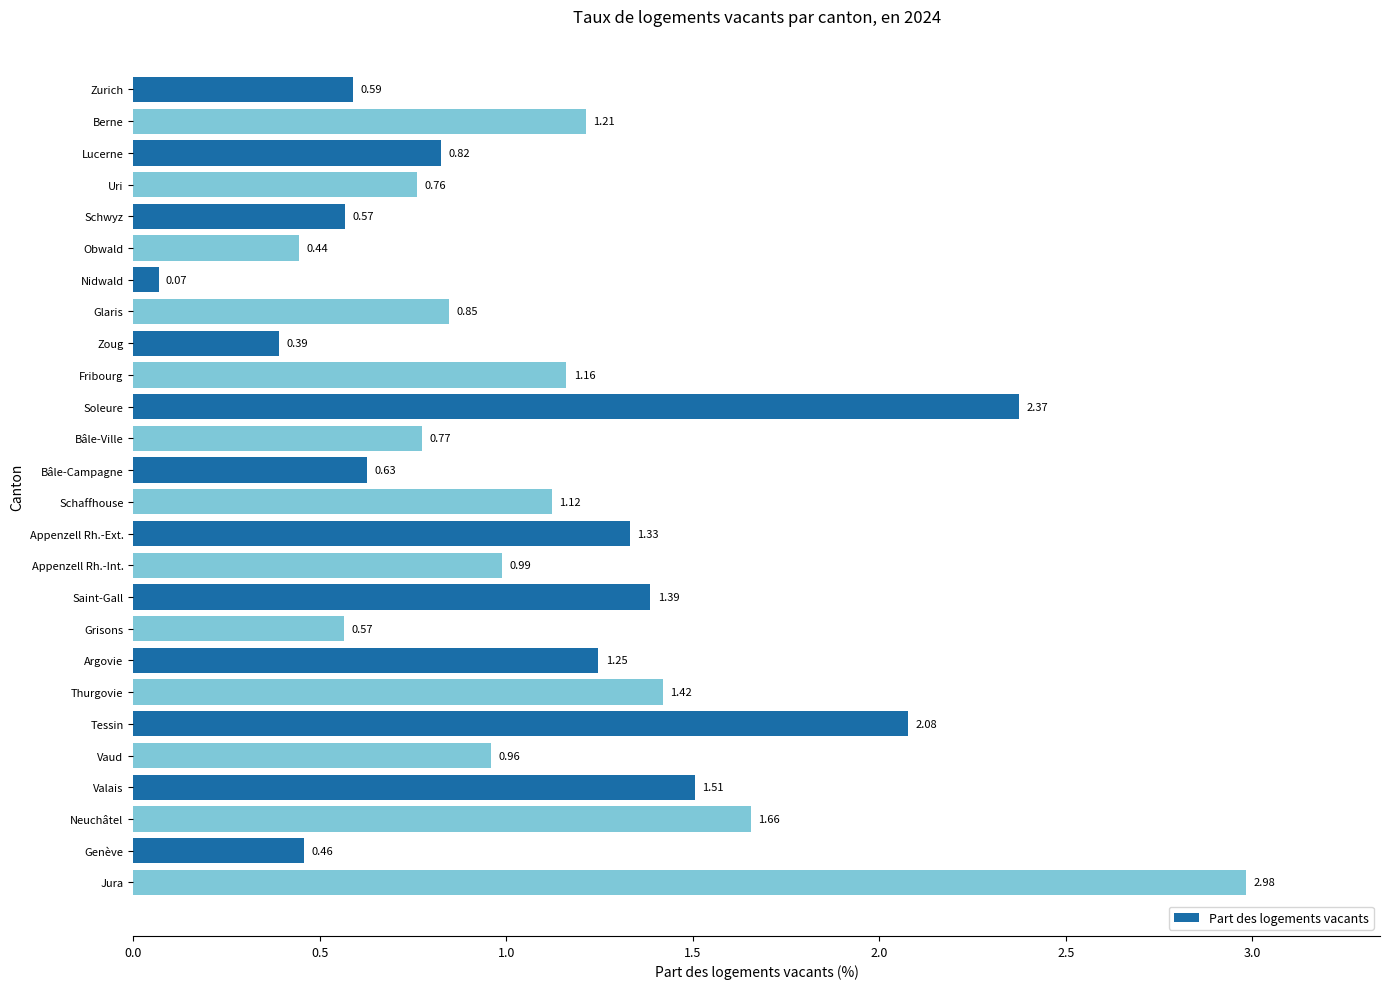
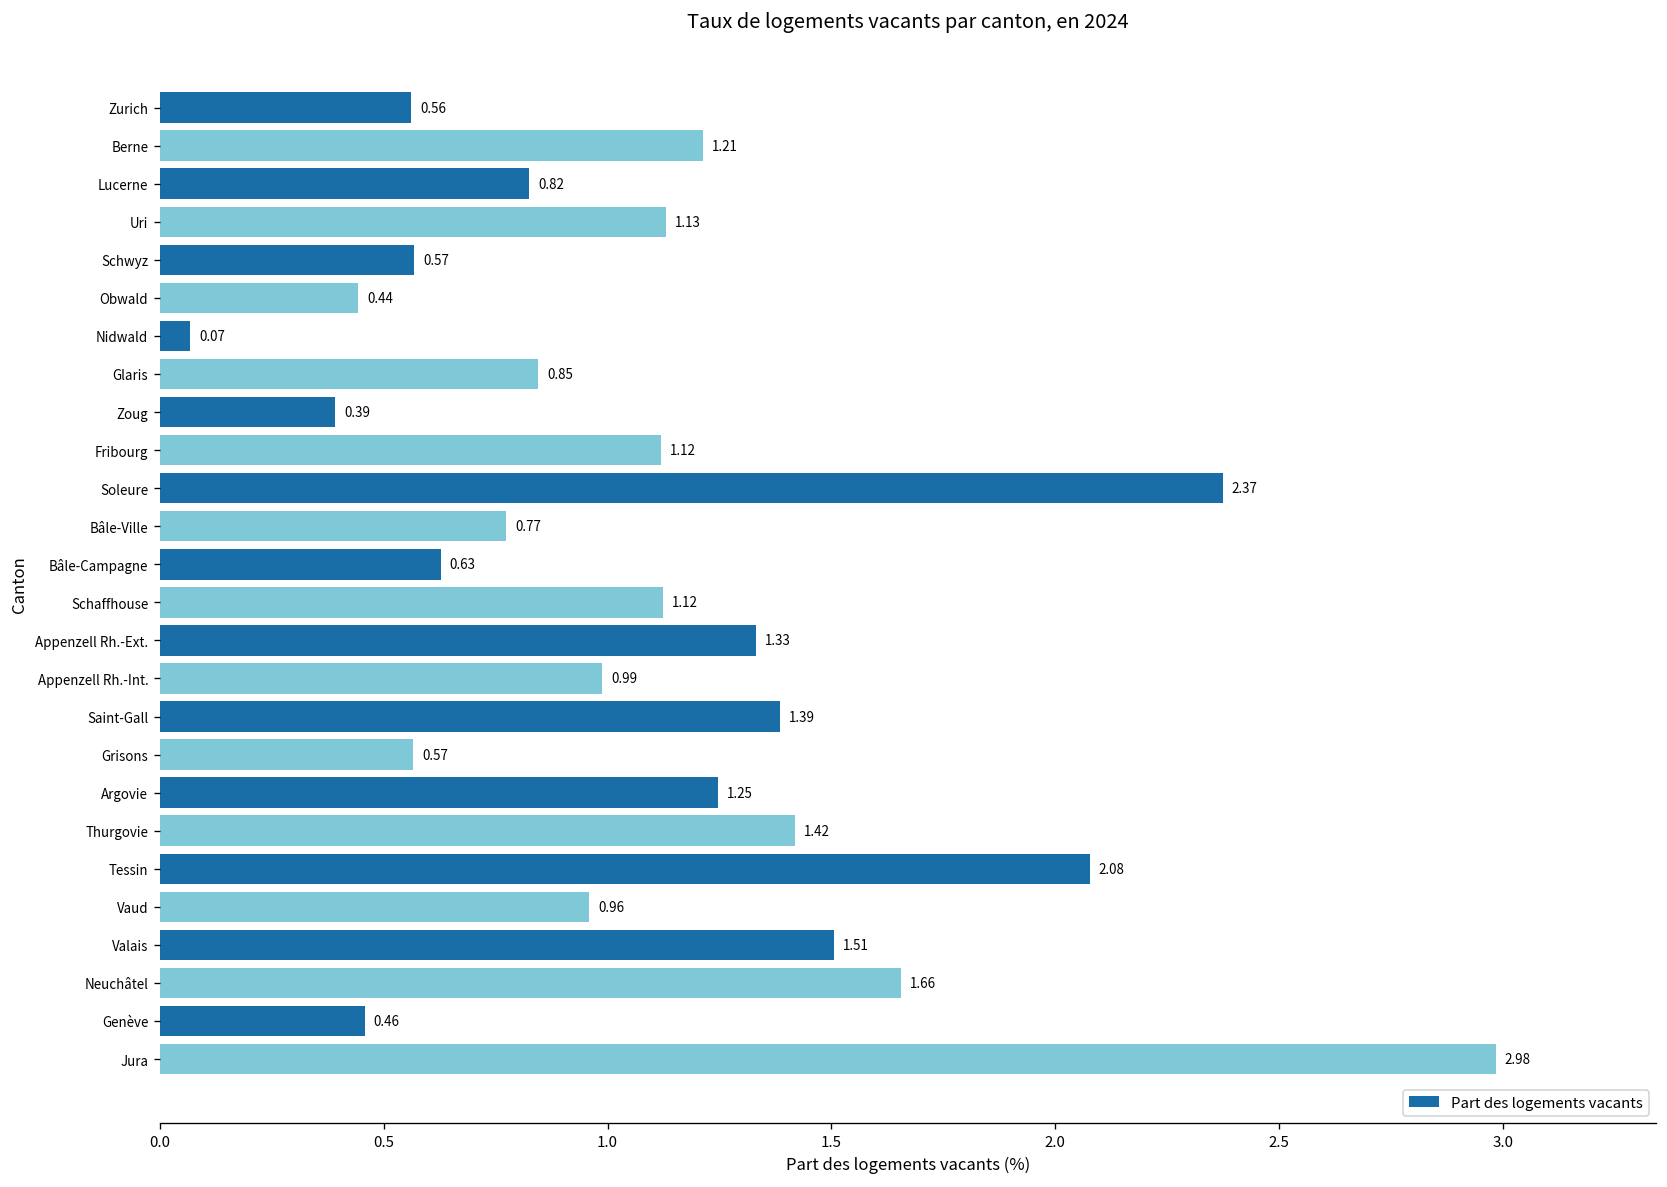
  {
-   "Zurich": 0.59,
+   "Zurich": 0.56,
    "Berne": 1.21,
    "Lucerne": 0.82,
-   "Uri": 0.76,
+   "Uri": 1.13,
    "Schwyz": 0.57,
    "Obwald": 0.44,
    "Nidwald": 0.07,
    "Glaris": 0.85,
    "Zoug": 0.39,
-   "Fribourg": 1.16,
+   "Fribourg": 1.12,
    "Soleure": 2.37,
    "Bâle-Ville": 0.77,
    "Bâle-Campagne": 0.63,
    "Schaffhouse": 1.12,
    "Appenzell Rh.-Ext.": 1.33,
    "Appenzell Rh.-Int.": 0.99,
    "Saint-Gall": 1.39,
    "Grisons": 0.57,
    "Argovie": 1.25,
    "Thurgovie": 1.42,
    "Tessin": 2.08,
    "Vaud": 0.96,
    "Valais": 1.51,
    "Neuchâtel": 1.66,
    "Genève": 0.46,
    "Jura": 2.98
  }
